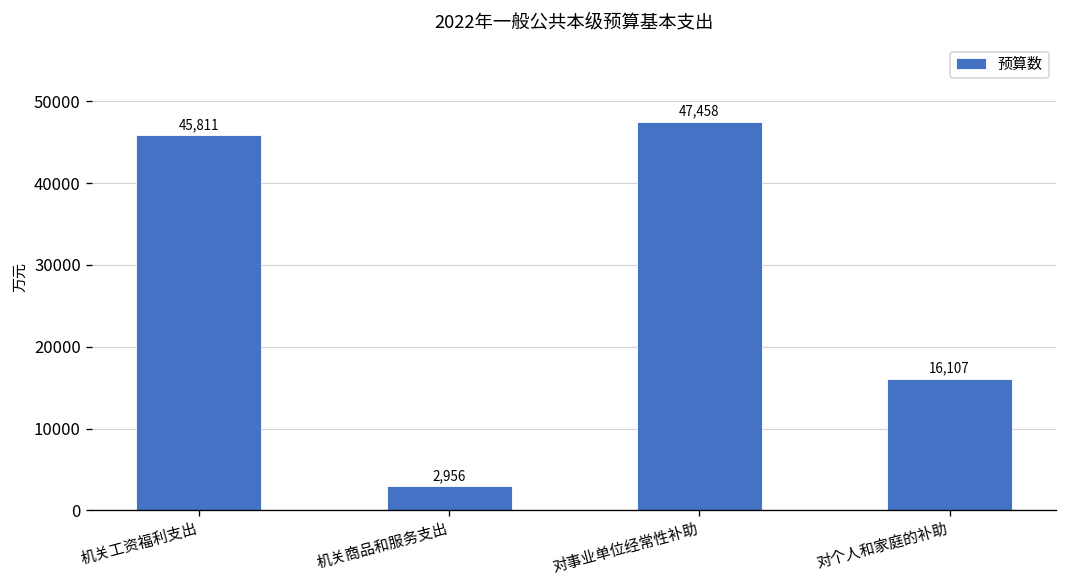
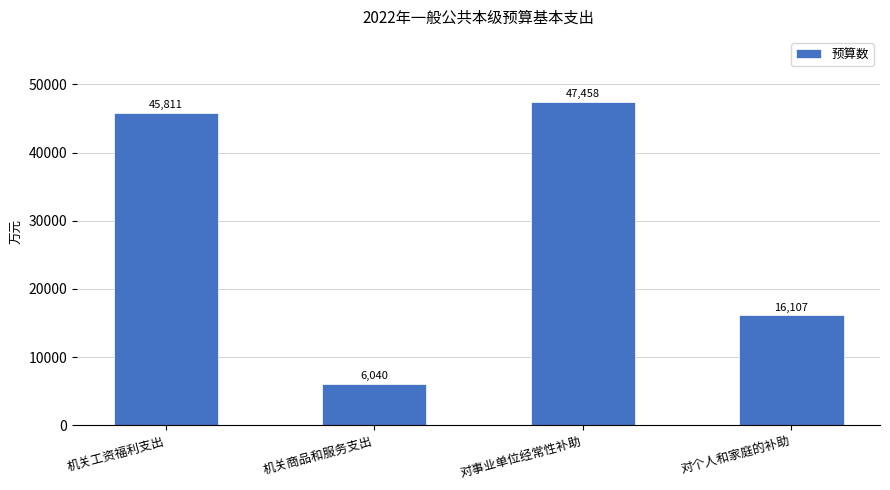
  {
    "机关工资福利支出": "45,811",
-   "机关商品和服务支出": "2,956",
+   "机关商品和服务支出": "6,040",
    "对事业单位经常性补助": "47,458",
    "对个人和家庭的补助": "16,107"
  }
